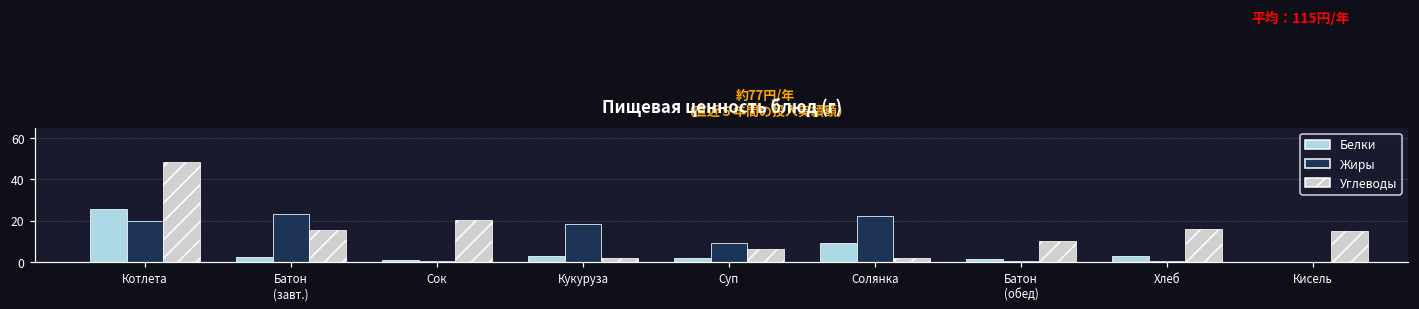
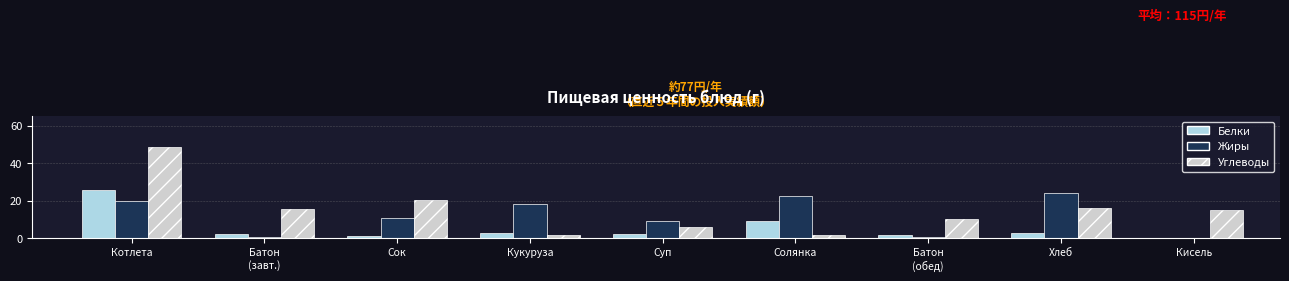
  {
    "Жиры": {
      "Котлета": 20,
-     "Батон (завт.)": 23,
-     "Сок": 0,
+     "Батон (завт.)": 1,
+     "Сок": 11,
      "Кукуруза": 18,
      "Суп": 9,
      "Солянка": 22,
-     "Хлеб": 1,
+     "Хлеб": 24,
      "Кисель": 0
    }
  }
